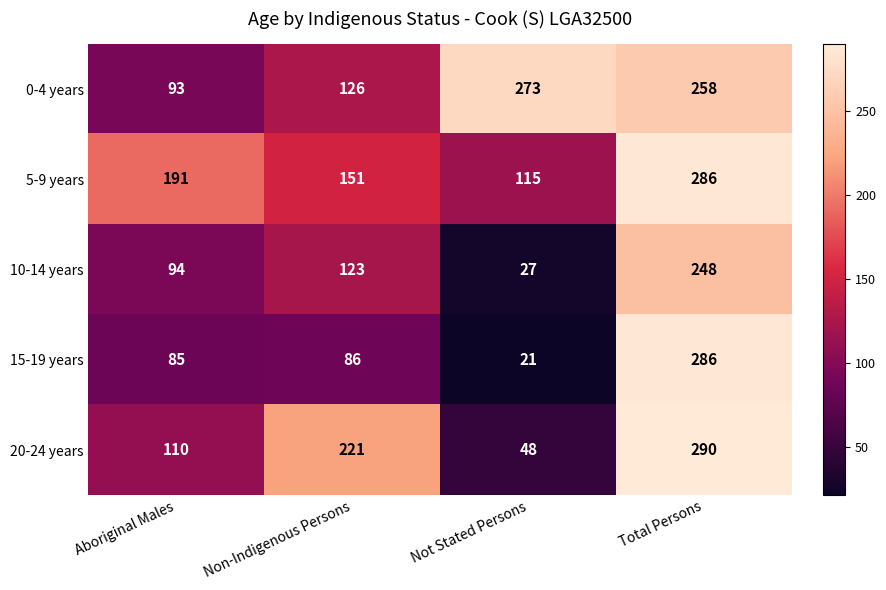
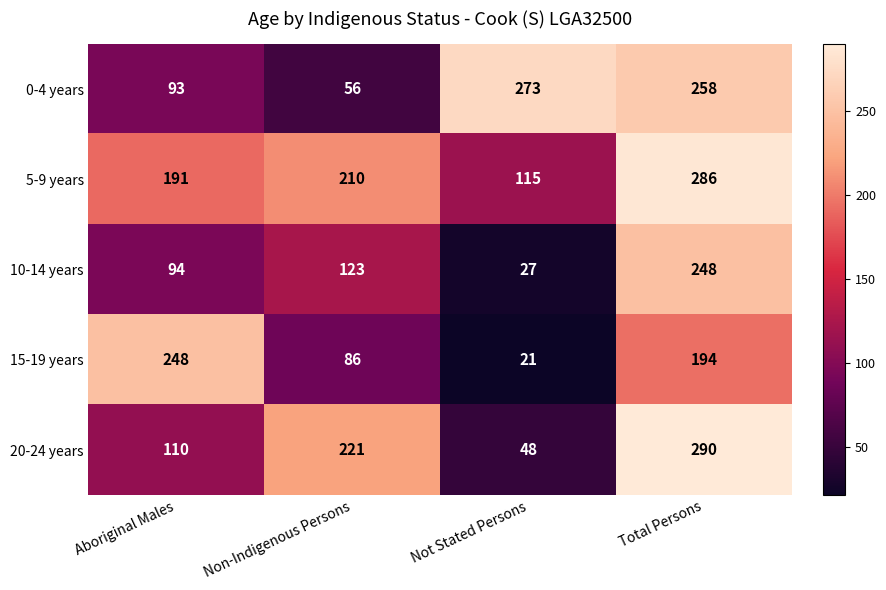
  {
    "0-4 years": {
      "Aboriginal Males": 93,
-     "Non-Indigenous Persons": 126,
+     "Non-Indigenous Persons": 56,
      "Not Stated Persons": 273,
      "Total Persons": 258
    },
    "5-9 years": {
      "Aboriginal Males": 191,
-     "Non-Indigenous Persons": 151,
+     "Non-Indigenous Persons": 210,
      "Not Stated Persons": 115,
      "Total Persons": 286
    },
    "10-14 years": {
      "Aboriginal Males": 94,
      "Non-Indigenous Persons": 123,
      "Not Stated Persons": 27,
      "Total Persons": 248
    },
    "15-19 years": {
-     "Aboriginal Males": 85,
+     "Aboriginal Males": 248,
      "Non-Indigenous Persons": 86,
      "Not Stated Persons": 21,
-     "Total Persons": 286
+     "Total Persons": 194
    },
    "20-24 years": {
      "Aboriginal Males": 110,
      "Non-Indigenous Persons": 221,
      "Not Stated Persons": 48,
      "Total Persons": 290
    }
  }
